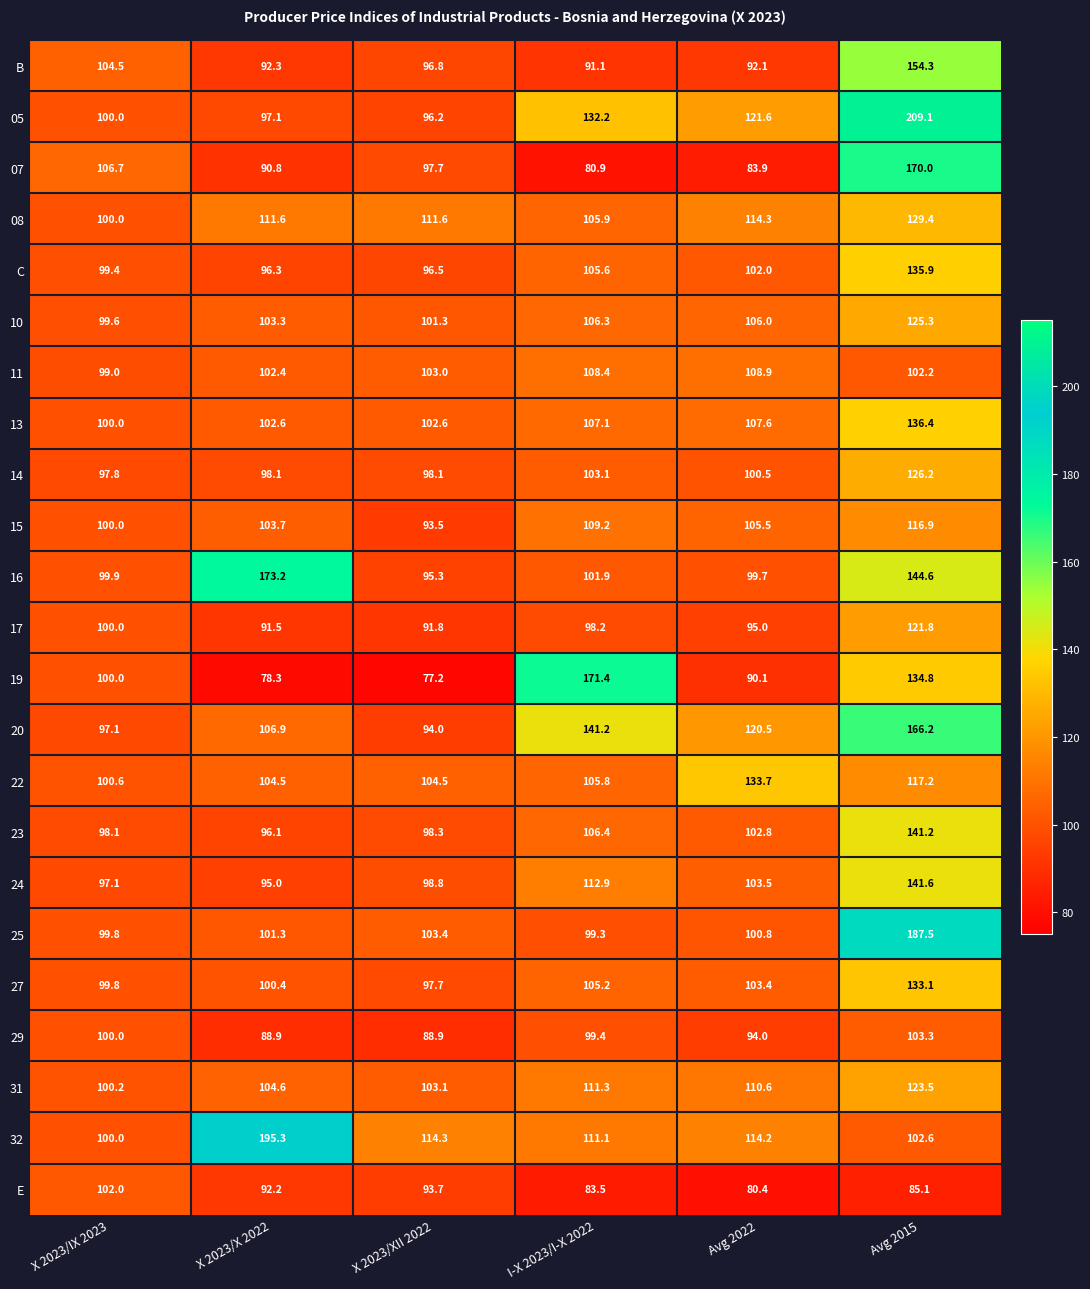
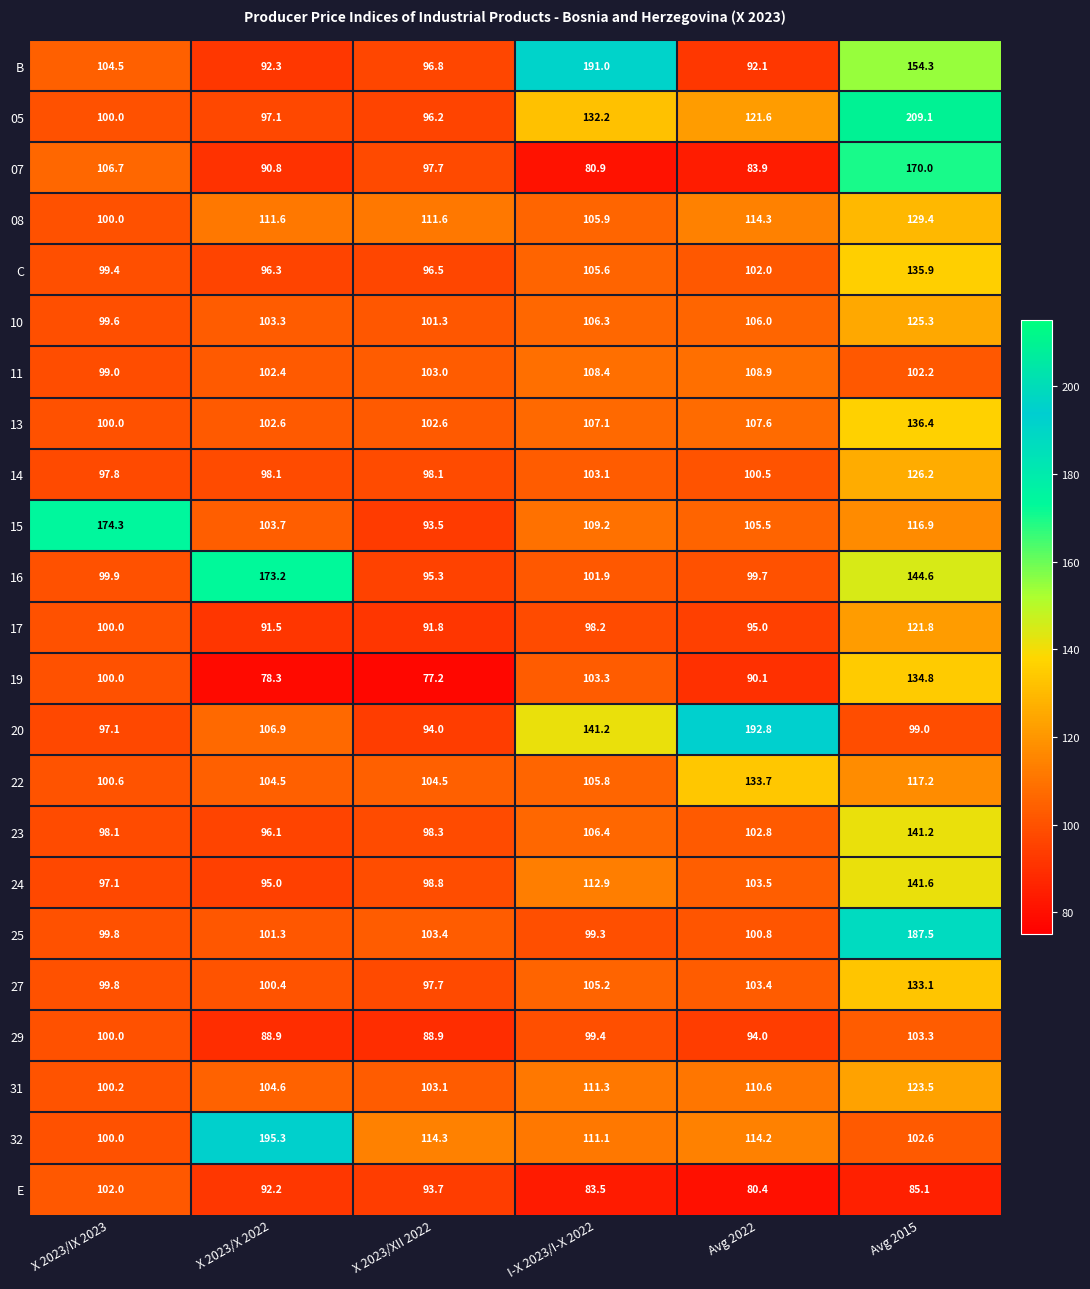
  {
    "B": {
      "X 2023/IX 2023": 104.5,
      "X 2023/X 2022": 92.3,
      "X 2023/XII 2022": 96.8,
-     "I-X 2023/I-X 2022": 91.1,
+     "I-X 2023/I-X 2022": 191.0,
      "Avg 2022": 92.1,
      "Avg 2015": 154.3
    },
    "05": {
      "X 2023/IX 2023": 100.0,
      "X 2023/X 2022": 97.1,
      "X 2023/XII 2022": 96.2,
      "I-X 2023/I-X 2022": 132.2,
      "Avg 2022": 121.6,
      "Avg 2015": 209.1
    },
    "07": {
      "X 2023/IX 2023": 106.7,
      "X 2023/X 2022": 90.8,
      "X 2023/XII 2022": 97.7,
      "I-X 2023/I-X 2022": 80.9,
      "Avg 2022": 83.9,
      "Avg 2015": 170.0
    },
    "08": {
      "X 2023/IX 2023": 100.0,
      "X 2023/X 2022": 111.6,
      "X 2023/XII 2022": 111.6,
      "I-X 2023/I-X 2022": 105.9,
      "Avg 2022": 114.3,
      "Avg 2015": 129.4
    },
    "C": {
      "X 2023/IX 2023": 99.4,
      "X 2023/X 2022": 96.3,
      "X 2023/XII 2022": 96.5,
      "I-X 2023/I-X 2022": 105.6,
      "Avg 2022": 102.0,
      "Avg 2015": 135.9
    },
    "10": {
      "X 2023/IX 2023": 99.6,
      "X 2023/X 2022": 103.3,
      "X 2023/XII 2022": 101.3,
      "I-X 2023/I-X 2022": 106.3,
      "Avg 2022": 106.0,
      "Avg 2015": 125.3
    },
    "11": {
      "X 2023/IX 2023": 99.0,
      "X 2023/X 2022": 102.4,
      "X 2023/XII 2022": 103.0,
      "I-X 2023/I-X 2022": 108.4,
      "Avg 2022": 108.9,
      "Avg 2015": 102.2
    },
    "13": {
      "X 2023/IX 2023": 100.0,
      "X 2023/X 2022": 102.6,
      "X 2023/XII 2022": 102.6,
      "I-X 2023/I-X 2022": 107.1,
      "Avg 2022": 107.6,
      "Avg 2015": 136.4
    },
    "14": {
      "X 2023/IX 2023": 97.8,
      "X 2023/X 2022": 98.1,
      "X 2023/XII 2022": 98.1,
      "I-X 2023/I-X 2022": 103.1,
      "Avg 2022": 100.5,
      "Avg 2015": 126.2
    },
    "15": {
-     "X 2023/IX 2023": 100.0,
+     "X 2023/IX 2023": 174.3,
      "X 2023/X 2022": 103.7,
      "X 2023/XII 2022": 93.5,
      "I-X 2023/I-X 2022": 109.2,
      "Avg 2022": 105.5,
      "Avg 2015": 116.9
    },
    "16": {
      "X 2023/IX 2023": 99.9,
      "X 2023/X 2022": 173.2,
      "X 2023/XII 2022": 95.3,
      "I-X 2023/I-X 2022": 101.9,
      "Avg 2022": 99.7,
      "Avg 2015": 144.6
    },
    "17": {
      "X 2023/IX 2023": 100.0,
      "X 2023/X 2022": 91.5,
      "X 2023/XII 2022": 91.8,
      "I-X 2023/I-X 2022": 98.2,
      "Avg 2022": 95.0,
      "Avg 2015": 121.8
    },
    "19": {
      "X 2023/IX 2023": 100.0,
      "X 2023/X 2022": 78.3,
      "X 2023/XII 2022": 77.2,
-     "I-X 2023/I-X 2022": 171.4,
+     "I-X 2023/I-X 2022": 103.3,
      "Avg 2022": 90.1,
      "Avg 2015": 134.8
    },
    "20": {
      "X 2023/IX 2023": 97.1,
      "X 2023/X 2022": 106.9,
      "X 2023/XII 2022": 94.0,
      "I-X 2023/I-X 2022": 141.2,
-     "Avg 2022": 120.5,
-     "Avg 2015": 166.2
+     "Avg 2022": 192.8,
+     "Avg 2015": 99.0
    },
    "22": {
      "X 2023/IX 2023": 100.6,
      "X 2023/X 2022": 104.5,
      "X 2023/XII 2022": 104.5,
      "I-X 2023/I-X 2022": 105.8,
      "Avg 2022": 133.7,
      "Avg 2015": 117.2
    },
    "23": {
      "X 2023/IX 2023": 98.1,
      "X 2023/X 2022": 96.1,
      "X 2023/XII 2022": 98.3,
      "I-X 2023/I-X 2022": 106.4,
      "Avg 2022": 102.8,
      "Avg 2015": 141.2
    },
    "24": {
      "X 2023/IX 2023": 97.1,
      "X 2023/X 2022": 95.0,
      "X 2023/XII 2022": 98.8,
      "I-X 2023/I-X 2022": 112.9,
      "Avg 2022": 103.5,
      "Avg 2015": 141.6
    },
    "25": {
      "X 2023/IX 2023": 99.8,
      "X 2023/X 2022": 101.3,
      "X 2023/XII 2022": 103.4,
      "I-X 2023/I-X 2022": 99.3,
      "Avg 2022": 100.8,
      "Avg 2015": 187.5
    },
    "27": {
      "X 2023/IX 2023": 99.8,
      "X 2023/X 2022": 100.4,
      "X 2023/XII 2022": 97.7,
      "I-X 2023/I-X 2022": 105.2,
      "Avg 2022": 103.4,
      "Avg 2015": 133.1
    },
    "29": {
      "X 2023/IX 2023": 100.0,
      "X 2023/X 2022": 88.9,
      "X 2023/XII 2022": 88.9,
      "I-X 2023/I-X 2022": 99.4,
      "Avg 2022": 94.0,
      "Avg 2015": 103.3
    },
    "31": {
      "X 2023/IX 2023": 100.2,
      "X 2023/X 2022": 104.6,
      "X 2023/XII 2022": 103.1,
      "I-X 2023/I-X 2022": 111.3,
      "Avg 2022": 110.6,
      "Avg 2015": 123.5
    },
    "32": {
      "X 2023/IX 2023": 100.0,
      "X 2023/X 2022": 195.3,
      "X 2023/XII 2022": 114.3,
      "I-X 2023/I-X 2022": 111.1,
      "Avg 2022": 114.2,
      "Avg 2015": 102.6
    },
    "E": {
      "X 2023/IX 2023": 102.0,
      "X 2023/X 2022": 92.2,
      "X 2023/XII 2022": 93.7,
      "I-X 2023/I-X 2022": 83.5,
      "Avg 2022": 80.4,
      "Avg 2015": 85.1
    }
  }
